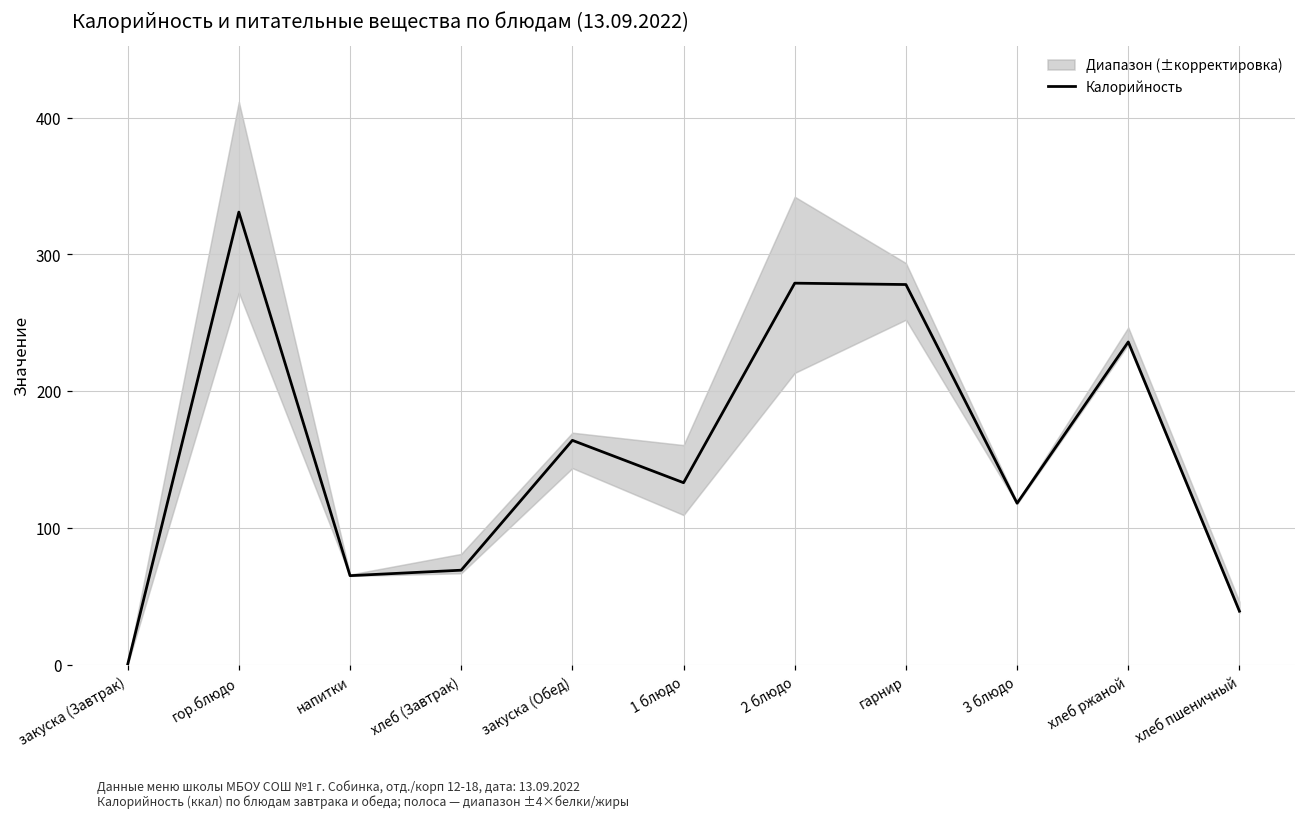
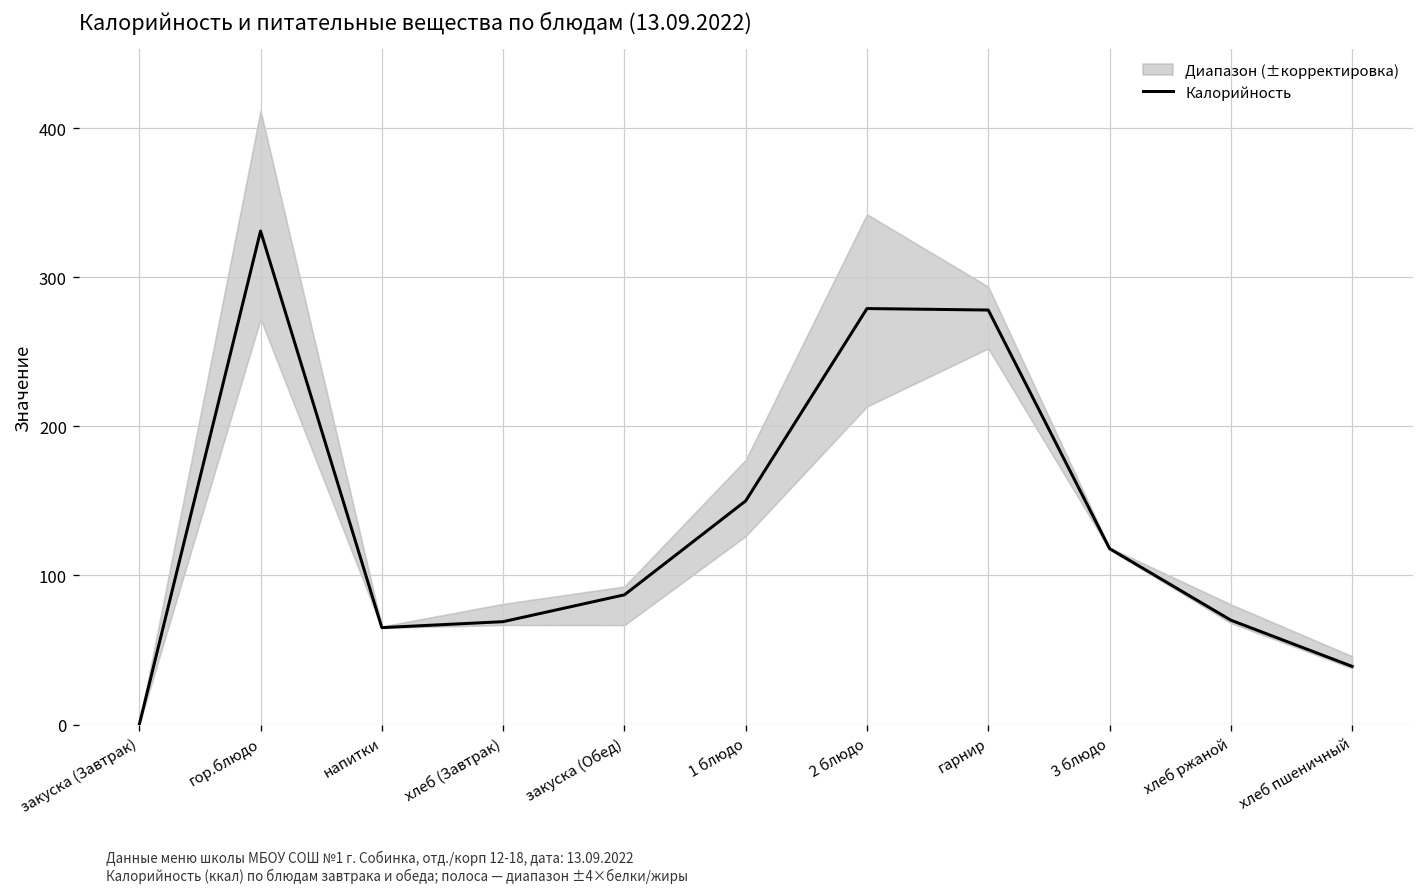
  {
    "Калорийность": {
      "гор.блюдо": 331,
      "хлеб (Завтрак)": 69,
-     "закуска (Обед)": 164,
-     "1 блюдо": 133,
+     "закуска (Обед)": 87,
+     "1 блюдо": 150,
      "2 блюдо": 279,
      "гарнир": 278,
-     "хлеб ржаной": 236,
+     "хлеб ржаной": 70,
      "хлеб пшеничный": 39
    }
  }
